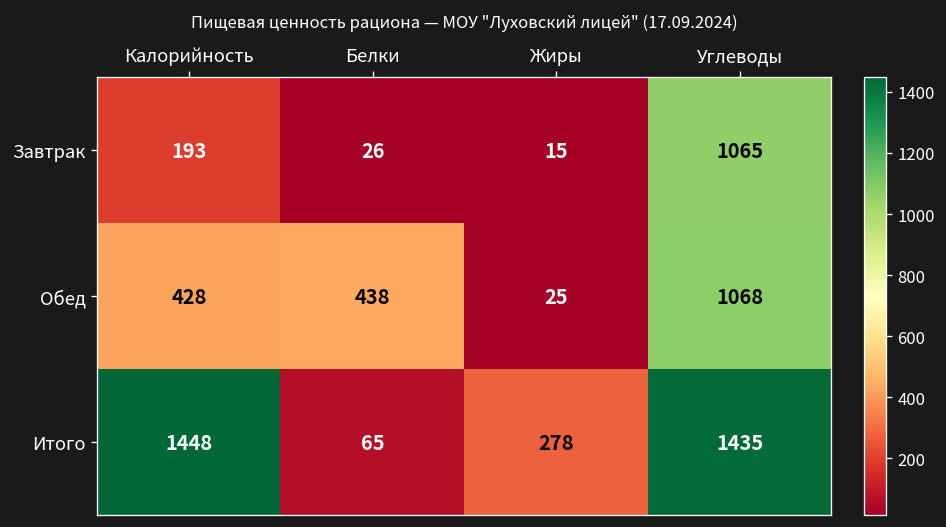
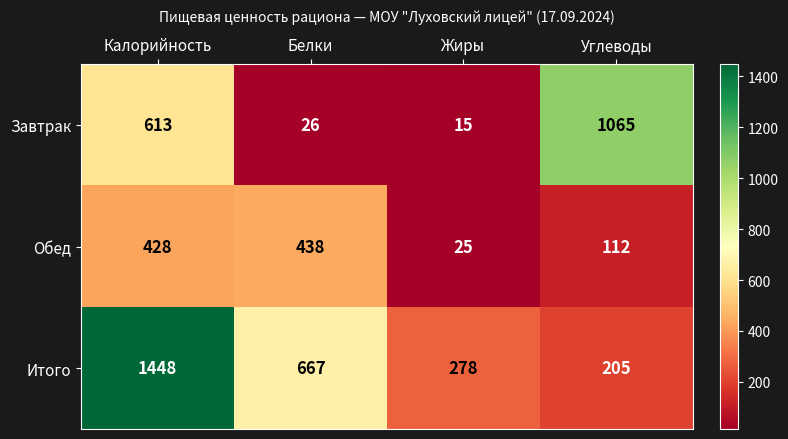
  {
    "Завтрак": {
-     "Калорийность": 193,
+     "Калорийность": 613,
      "Белки": 26,
      "Жиры": 15,
      "Углеводы": 1065
    },
    "Обед": {
      "Калорийность": 428,
      "Белки": 438,
      "Жиры": 25,
-     "Углеводы": 1068
+     "Углеводы": 112
    },
    "Итого": {
      "Калорийность": 1448,
-     "Белки": 65,
+     "Белки": 667,
      "Жиры": 278,
-     "Углеводы": 1435
+     "Углеводы": 205
    }
  }
